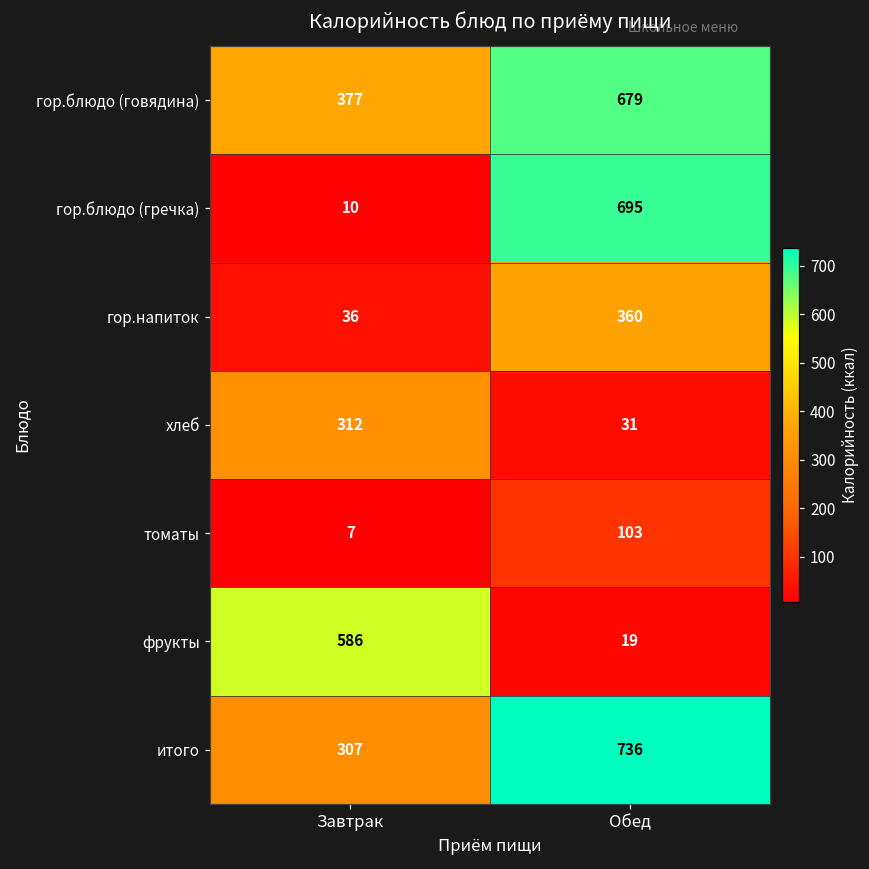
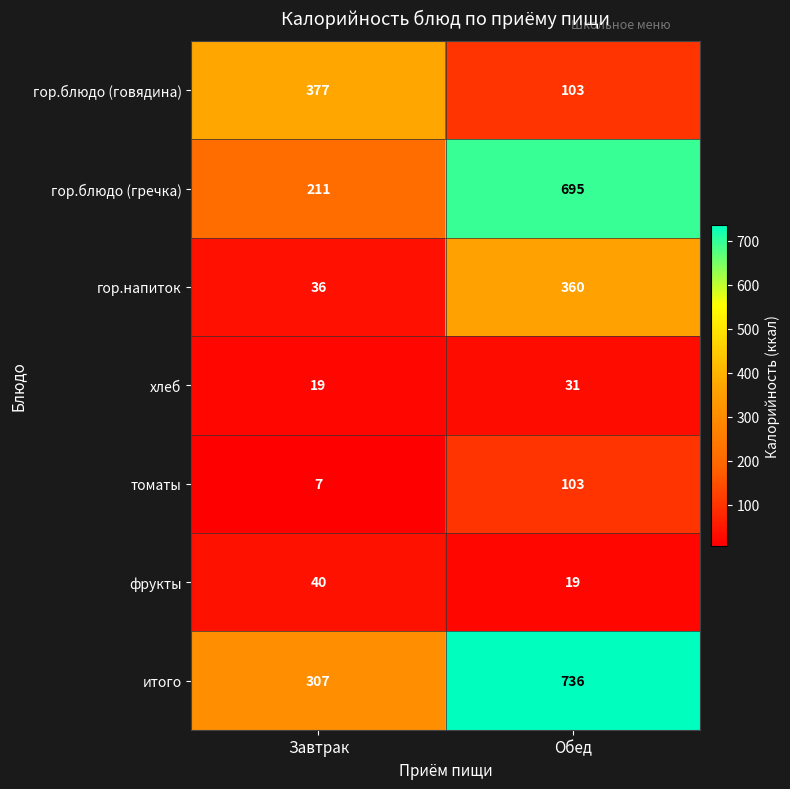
  {
    "гор.блюдо (говядина)": {
      "Завтрак": 377,
-     "Обед": 679
+     "Обед": 103
    },
    "гор.блюдо (гречка)": {
-     "Завтрак": 10,
+     "Завтрак": 211,
      "Обед": 695
    },
    "гор.напиток": {
      "Завтрак": 36,
      "Обед": 360
    },
    "хлеб": {
-     "Завтрак": 312,
+     "Завтрак": 19,
      "Обед": 31
    },
    "томаты": {
      "Завтрак": 7,
      "Обед": 103
    },
    "фрукты": {
-     "Завтрак": 586,
+     "Завтрак": 40,
      "Обед": 19
    },
    "итого": {
      "Завтрак": 307,
      "Обед": 736
    }
  }
